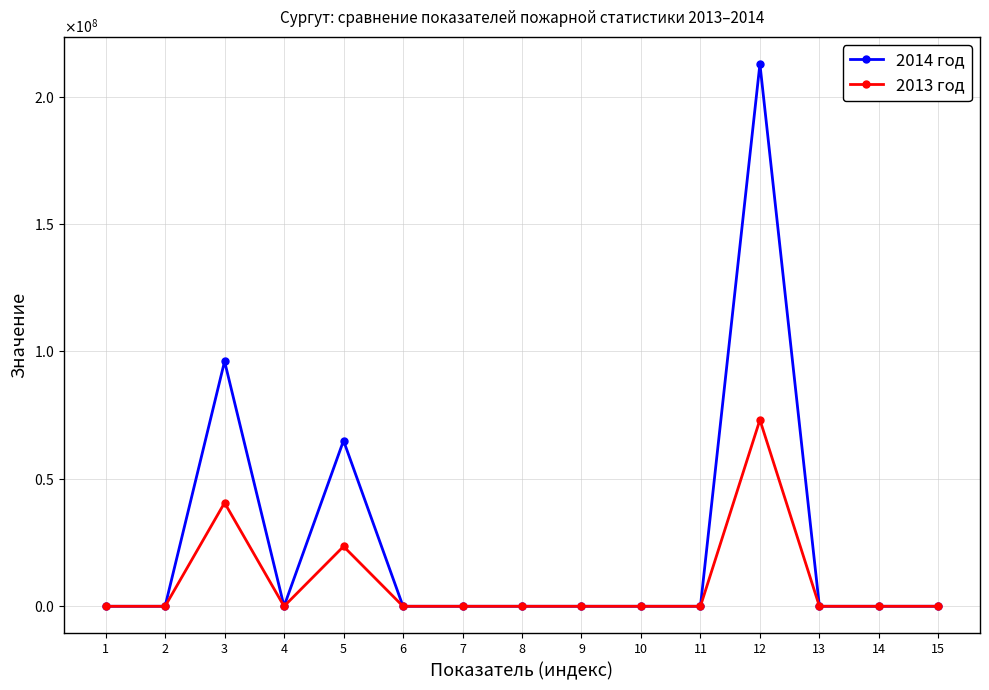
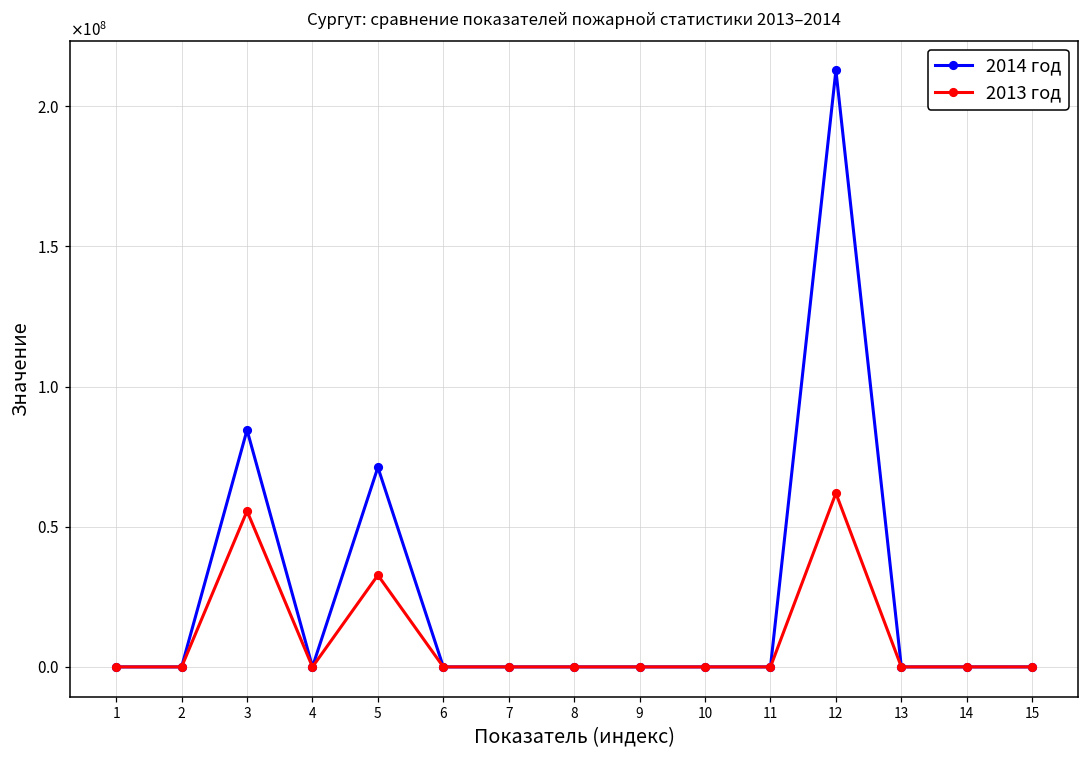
  {
    "2014 год": {
-     "3": 96000000,
-     "5": 65000000,
+     "3": 85000000,
+     "5": 71000000,
      "12": 213000000
    },
    "2013 год": {
-     "3": 41000000,
-     "5": 23000000,
-     "12": 73000000
+     "3": 56000000,
+     "5": 33000000,
+     "12": 62000000
    }
  }
